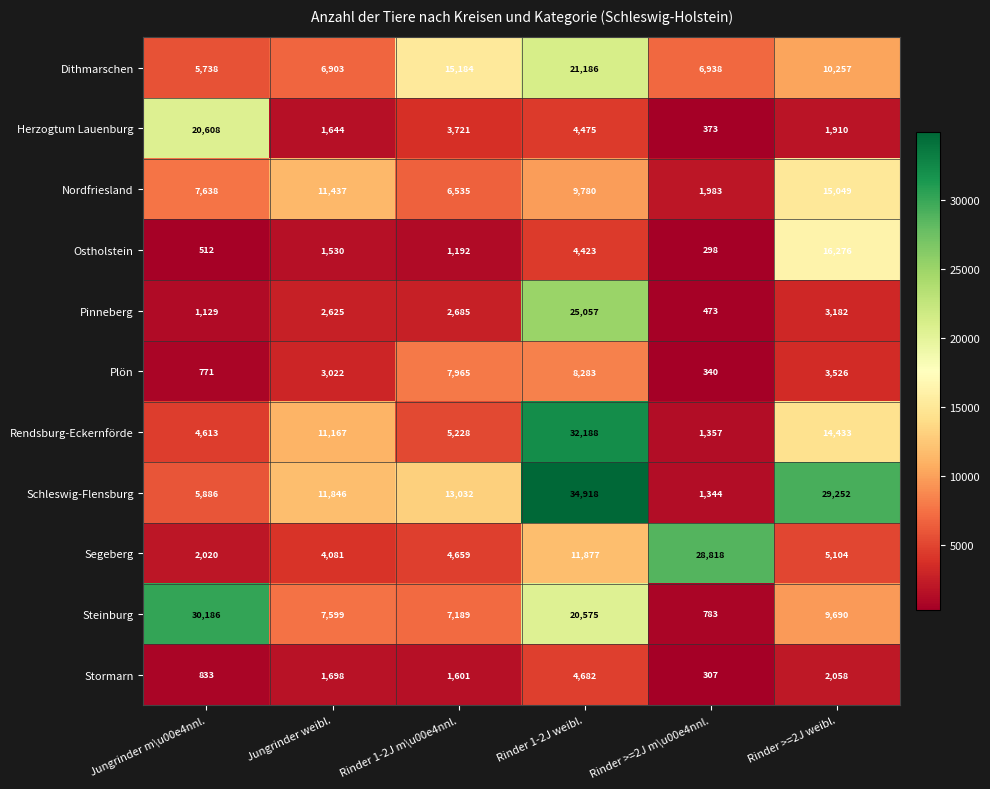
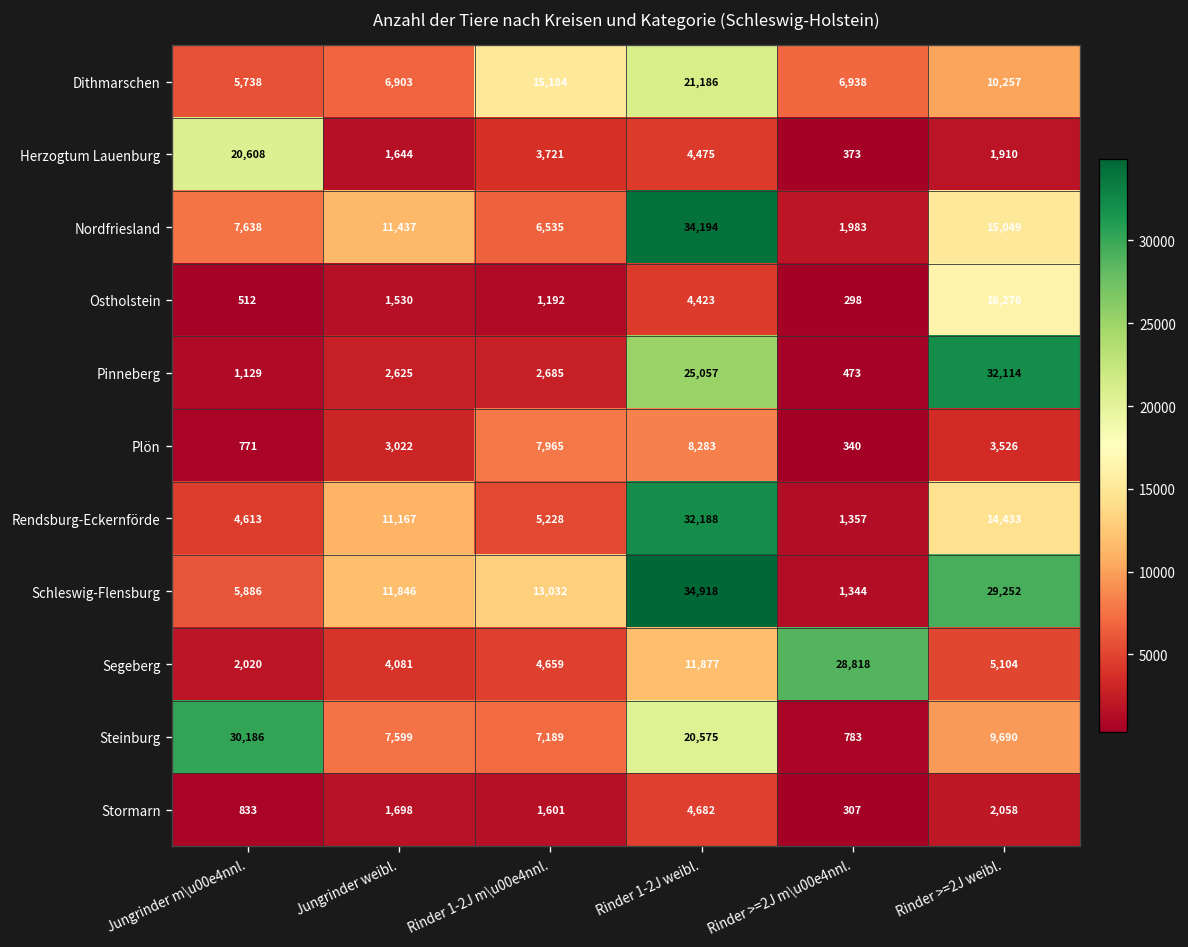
  {
    "Dithmarschen": {
      "Jungrinder m\\u00e4nnl.": "5,738",
      "Jungrinder weibl.": "6,903",
      "Rinder 1-2J m\\u00e4nnl.": "15,184",
      "Rinder 1-2J weibl.": "21,186",
      "Rinder >=2J m\\u00e4nnl.": "6,938",
      "Rinder >=2J weibl.": "10,257"
    },
    "Herzogtum Lauenburg": {
      "Jungrinder m\\u00e4nnl.": "20,608",
      "Jungrinder weibl.": "1,644",
      "Rinder 1-2J m\\u00e4nnl.": "3,721",
      "Rinder 1-2J weibl.": "4,475",
      "Rinder >=2J m\\u00e4nnl.": "373",
      "Rinder >=2J weibl.": "1,910"
    },
    "Nordfriesland": {
      "Jungrinder m\\u00e4nnl.": "7,638",
      "Jungrinder weibl.": "11,437",
      "Rinder 1-2J m\\u00e4nnl.": "6,535",
-     "Rinder 1-2J weibl.": "9,780",
+     "Rinder 1-2J weibl.": "34,194",
      "Rinder >=2J m\\u00e4nnl.": "1,983",
      "Rinder >=2J weibl.": "15,049"
    },
    "Ostholstein": {
      "Jungrinder m\\u00e4nnl.": "512",
      "Jungrinder weibl.": "1,530",
      "Rinder 1-2J m\\u00e4nnl.": "1,192",
      "Rinder 1-2J weibl.": "4,423",
      "Rinder >=2J m\\u00e4nnl.": "298",
      "Rinder >=2J weibl.": "16,276"
    },
    "Pinneberg": {
      "Jungrinder m\\u00e4nnl.": "1,129",
      "Jungrinder weibl.": "2,625",
      "Rinder 1-2J m\\u00e4nnl.": "2,685",
      "Rinder 1-2J weibl.": "25,057",
      "Rinder >=2J m\\u00e4nnl.": "473",
-     "Rinder >=2J weibl.": "3,182"
+     "Rinder >=2J weibl.": "32,114"
    },
    "Plön": {
      "Jungrinder m\\u00e4nnl.": "771",
      "Jungrinder weibl.": "3,022",
      "Rinder 1-2J m\\u00e4nnl.": "7,965",
      "Rinder 1-2J weibl.": "8,283",
      "Rinder >=2J m\\u00e4nnl.": "340",
      "Rinder >=2J weibl.": "3,526"
    },
    "Rendsburg-Eckernförde": {
      "Jungrinder m\\u00e4nnl.": "4,613",
      "Jungrinder weibl.": "11,167",
      "Rinder 1-2J m\\u00e4nnl.": "5,228",
      "Rinder 1-2J weibl.": "32,188",
      "Rinder >=2J m\\u00e4nnl.": "1,357",
      "Rinder >=2J weibl.": "14,433"
    },
    "Schleswig-Flensburg": {
      "Jungrinder m\\u00e4nnl.": "5,886",
      "Jungrinder weibl.": "11,846",
      "Rinder 1-2J m\\u00e4nnl.": "13,032",
      "Rinder 1-2J weibl.": "34,918",
      "Rinder >=2J m\\u00e4nnl.": "1,344",
      "Rinder >=2J weibl.": "29,252"
    },
    "Segeberg": {
      "Jungrinder m\\u00e4nnl.": "2,020",
      "Jungrinder weibl.": "4,081",
      "Rinder 1-2J m\\u00e4nnl.": "4,659",
      "Rinder 1-2J weibl.": "11,877",
      "Rinder >=2J m\\u00e4nnl.": "28,818",
      "Rinder >=2J weibl.": "5,104"
    },
    "Steinburg": {
      "Jungrinder m\\u00e4nnl.": "30,186",
      "Jungrinder weibl.": "7,599",
      "Rinder 1-2J m\\u00e4nnl.": "7,189",
      "Rinder 1-2J weibl.": "20,575",
      "Rinder >=2J m\\u00e4nnl.": "783",
      "Rinder >=2J weibl.": "9,690"
    },
    "Stormarn": {
      "Jungrinder m\\u00e4nnl.": "833",
      "Jungrinder weibl.": "1,698",
      "Rinder 1-2J m\\u00e4nnl.": "1,601",
      "Rinder 1-2J weibl.": "4,682",
      "Rinder >=2J m\\u00e4nnl.": "307",
      "Rinder >=2J weibl.": "2,058"
    }
  }
